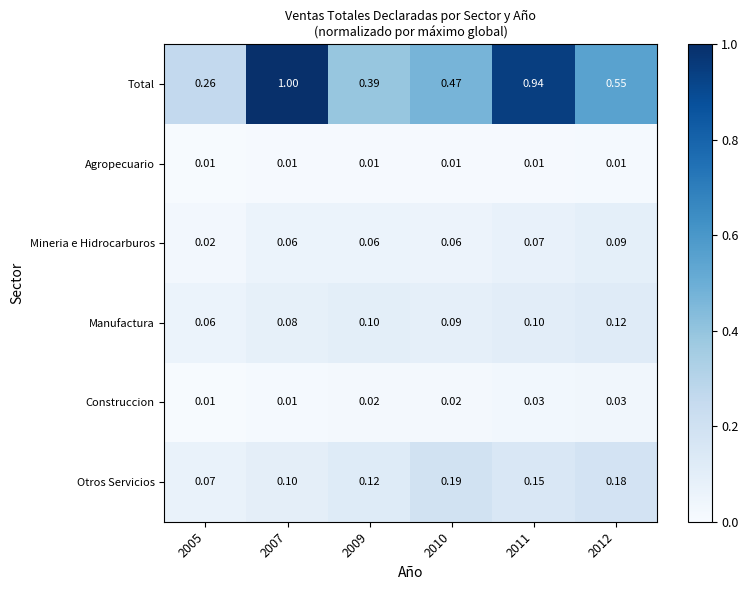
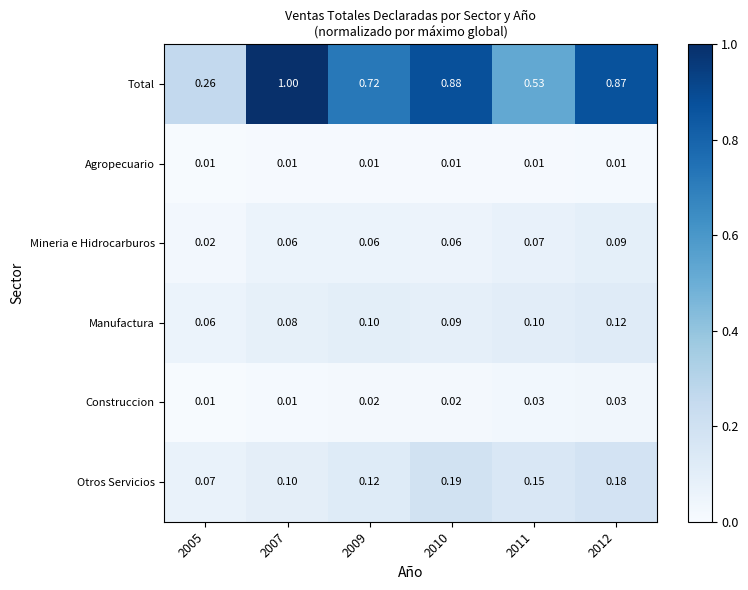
  {
    "Total": {
      "2005": 0.26,
      "2007": 1.00,
-     "2009": 0.39,
-     "2010": 0.47,
-     "2011": 0.94,
-     "2012": 0.55
+     "2009": 0.72,
+     "2010": 0.88,
+     "2011": 0.53,
+     "2012": 0.87
    },
    "Agropecuario": {
      "2005": 0.01,
      "2007": 0.01,
      "2009": 0.01,
      "2010": 0.01,
      "2011": 0.01,
      "2012": 0.01
    },
    "Mineria e Hidrocarburos": {
      "2005": 0.02,
      "2007": 0.06,
      "2009": 0.06,
      "2010": 0.06,
      "2011": 0.07,
      "2012": 0.09
    },
    "Manufactura": {
      "2005": 0.06,
      "2007": 0.08,
      "2009": 0.10,
      "2010": 0.09,
      "2011": 0.10,
      "2012": 0.12
    },
    "Construccion": {
      "2005": 0.01,
      "2007": 0.01,
      "2009": 0.02,
      "2010": 0.02,
      "2011": 0.03,
      "2012": 0.03
    },
    "Otros Servicios": {
      "2005": 0.07,
      "2007": 0.10,
      "2009": 0.12,
      "2010": 0.19,
      "2011": 0.15,
      "2012": 0.18
    }
  }
